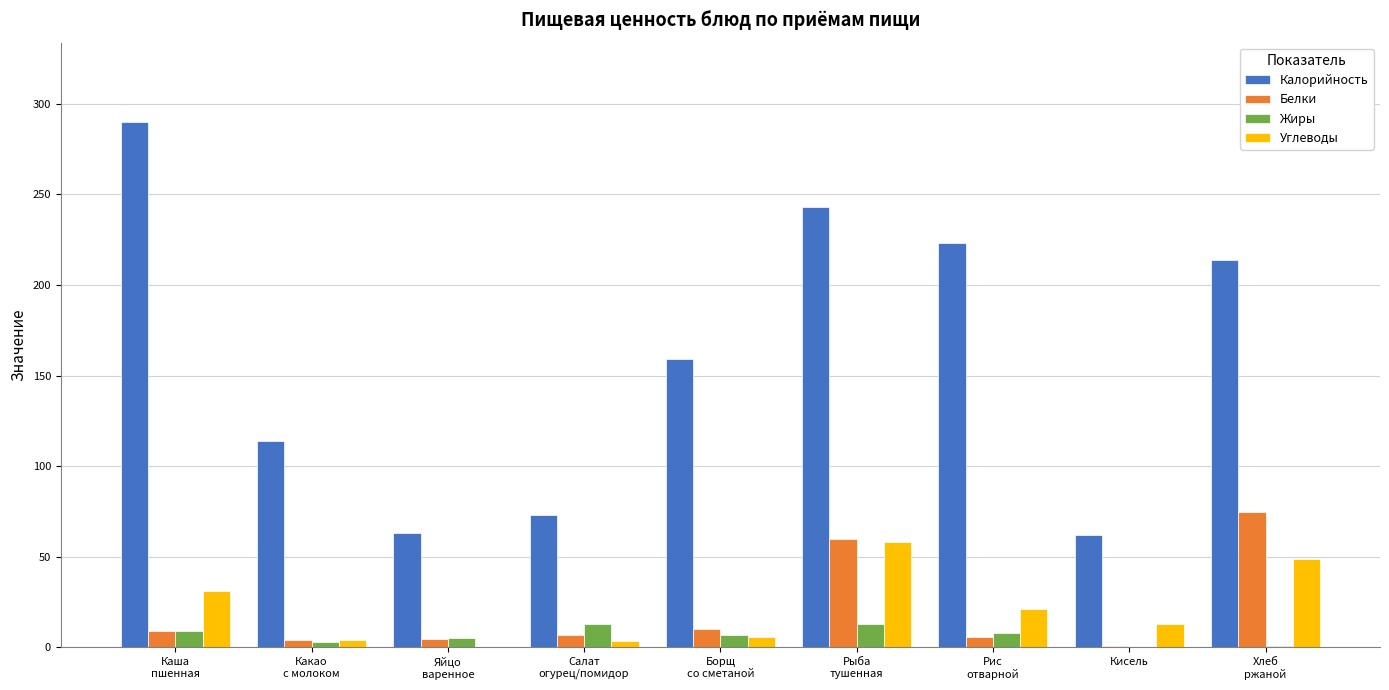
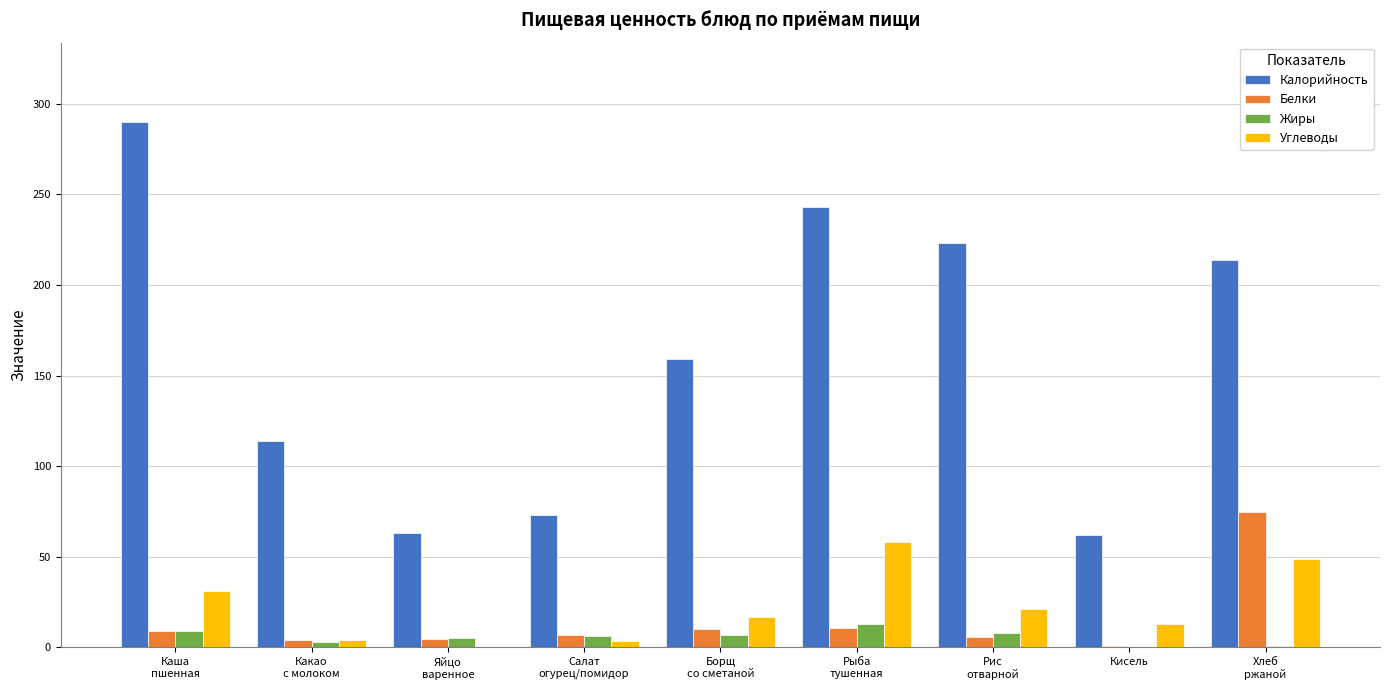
  {
    "Калорийность": {
      "Каша пшенная": 290,
      "Какао с молоком": 114,
      "Яйцо варенное": 63,
      "Салат огурец/помидор": 73,
      "Борщ со сметаной": 159,
      "Рыба тушенная": 243,
      "Рис отварной": 223,
      "Кисель": 62,
      "Хлеб ржаной": 214
    },
    "Белки": {
      "Каша пшенная": 9,
      "Какао с молоком": 4,
      "Яйцо варенное": 5,
      "Салат огурец/помидор": 7,
      "Борщ со сметаной": 10,
-     "Рыба тушенная": 60,
+     "Рыба тушенная": 11,
      "Рис отварной": 6,
      "Хлеб ржаной": 75
    },
    "Жиры": {
      "Каша пшенная": 9,
      "Какао с молоком": 3,
      "Яйцо варенное": 5,
-     "Салат огурец/помидор": 13,
+     "Салат огурец/помидор": 6,
      "Борщ со сметаной": 7,
      "Рыба тушенная": 13,
      "Рис отварной": 8,
      "Кисель": 0
    },
    "Углеводы": {
      "Каша пшенная": 31,
      "Какао с молоком": 4,
      "Салат огурец/помидор": 4,
-     "Борщ со сметаной": 6,
+     "Борщ со сметаной": 17,
      "Рыба тушенная": 58,
      "Рис отварной": 21,
      "Кисель": 13,
      "Хлеб ржаной": 49
    }
  }
